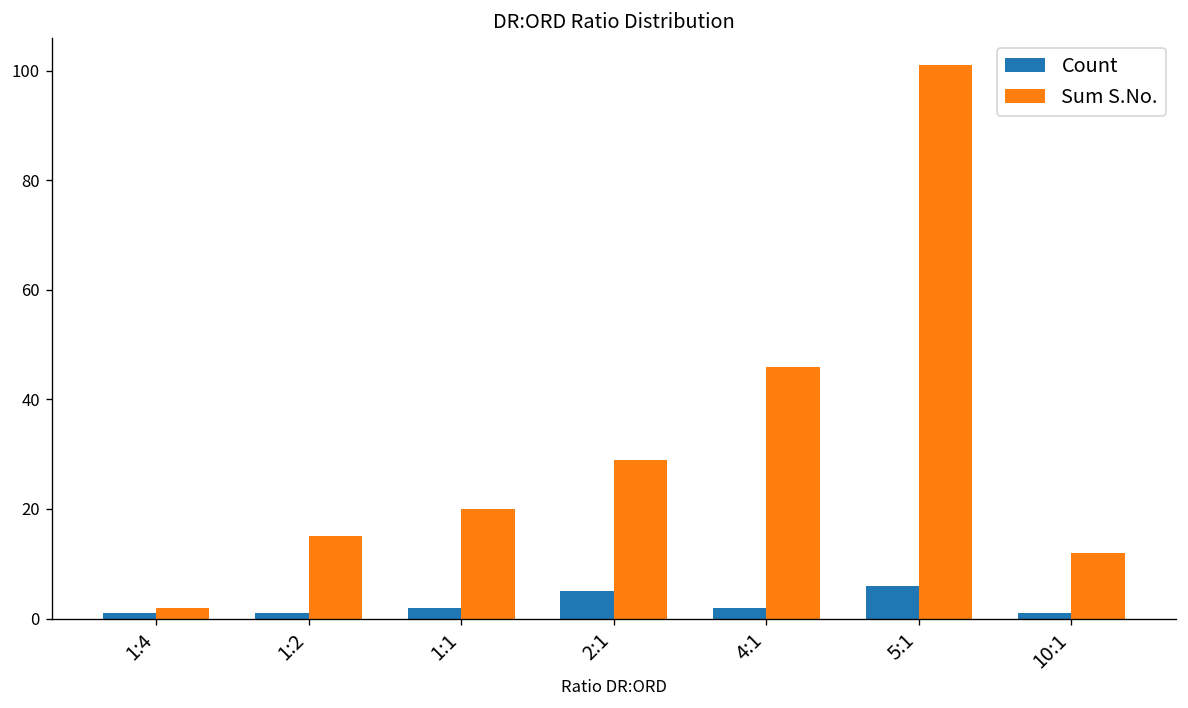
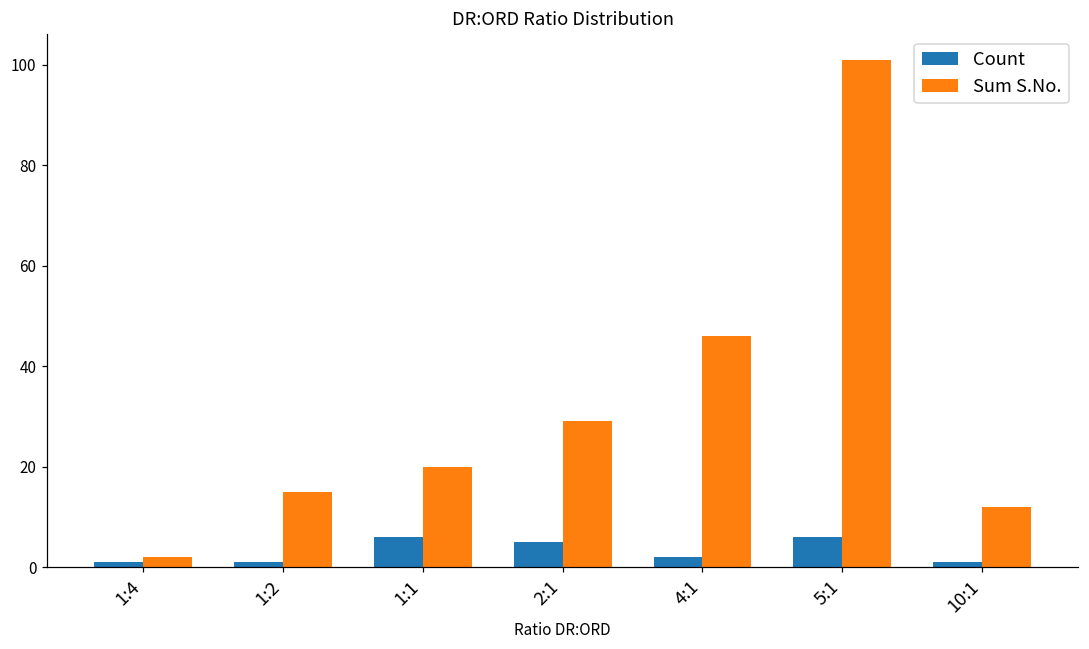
  {
    "Count": {
      "1:4": 1,
      "1:2": 1,
-     "1:1": 2,
+     "1:1": 6,
      "2:1": 5,
      "4:1": 2,
      "5:1": 6,
      "10:1": 1
    },
    "Sum S.No.": {
      "1:4": 2,
      "1:2": 15,
      "1:1": 20,
      "2:1": 29,
      "4:1": 46,
      "5:1": 101,
      "10:1": 12
    }
  }
